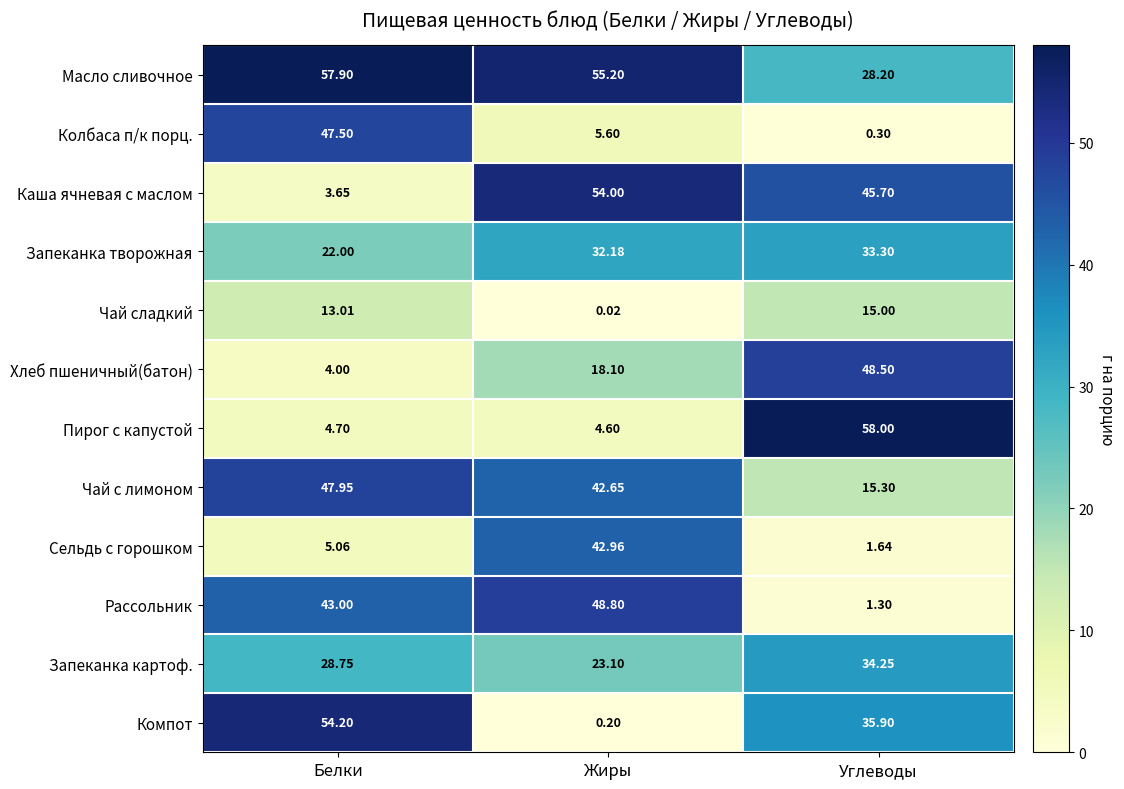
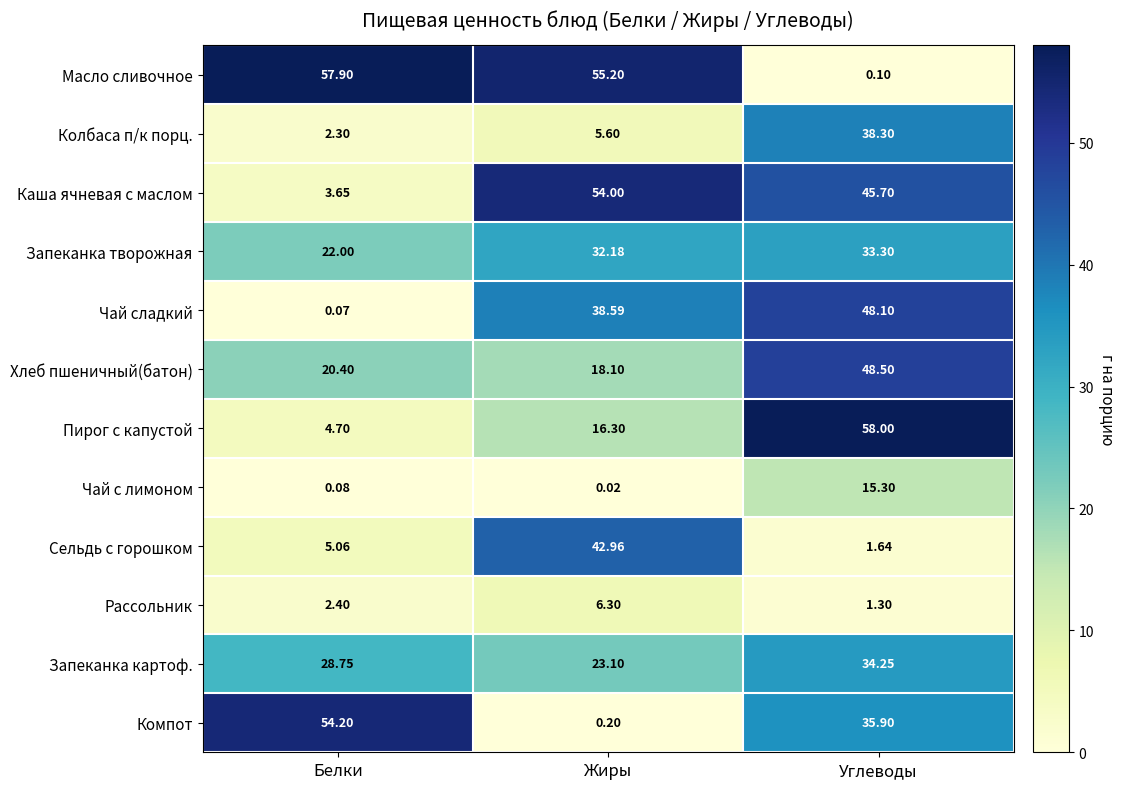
  {
    "Масло сливочное": {
      "Белки": 57.90,
      "Жиры": 55.20,
-     "Углеводы": 28.20
+     "Углеводы": 0.10
    },
    "Колбаса п/к порц.": {
-     "Белки": 47.50,
+     "Белки": 2.30,
      "Жиры": 5.60,
-     "Углеводы": 0.30
+     "Углеводы": 38.30
    },
    "Каша ячневая с маслом": {
      "Белки": 3.65,
      "Жиры": 54.00,
      "Углеводы": 45.70
    },
    "Запеканка творожная": {
      "Белки": 22.00,
      "Жиры": 32.18,
      "Углеводы": 33.30
    },
    "Чай сладкий": {
-     "Белки": 13.01,
-     "Жиры": 0.02,
-     "Углеводы": 15.00
+     "Белки": 0.07,
+     "Жиры": 38.59,
+     "Углеводы": 48.10
    },
    "Хлеб пшеничный(батон)": {
-     "Белки": 4.00,
+     "Белки": 20.40,
      "Жиры": 18.10,
      "Углеводы": 48.50
    },
    "Пирог с капустой": {
      "Белки": 4.70,
-     "Жиры": 4.60,
+     "Жиры": 16.30,
      "Углеводы": 58.00
    },
    "Чай с лимоном": {
-     "Белки": 47.95,
-     "Жиры": 42.65,
+     "Белки": 0.08,
+     "Жиры": 0.02,
      "Углеводы": 15.30
    },
    "Сельдь с горошком": {
      "Белки": 5.06,
      "Жиры": 42.96,
      "Углеводы": 1.64
    },
    "Рассольник": {
-     "Белки": 43.00,
-     "Жиры": 48.80,
+     "Белки": 2.40,
+     "Жиры": 6.30,
      "Углеводы": 1.30
    },
    "Запеканка картоф.": {
      "Белки": 28.75,
      "Жиры": 23.10,
      "Углеводы": 34.25
    },
    "Компот": {
      "Белки": 54.20,
      "Жиры": 0.20,
      "Углеводы": 35.90
    }
  }
